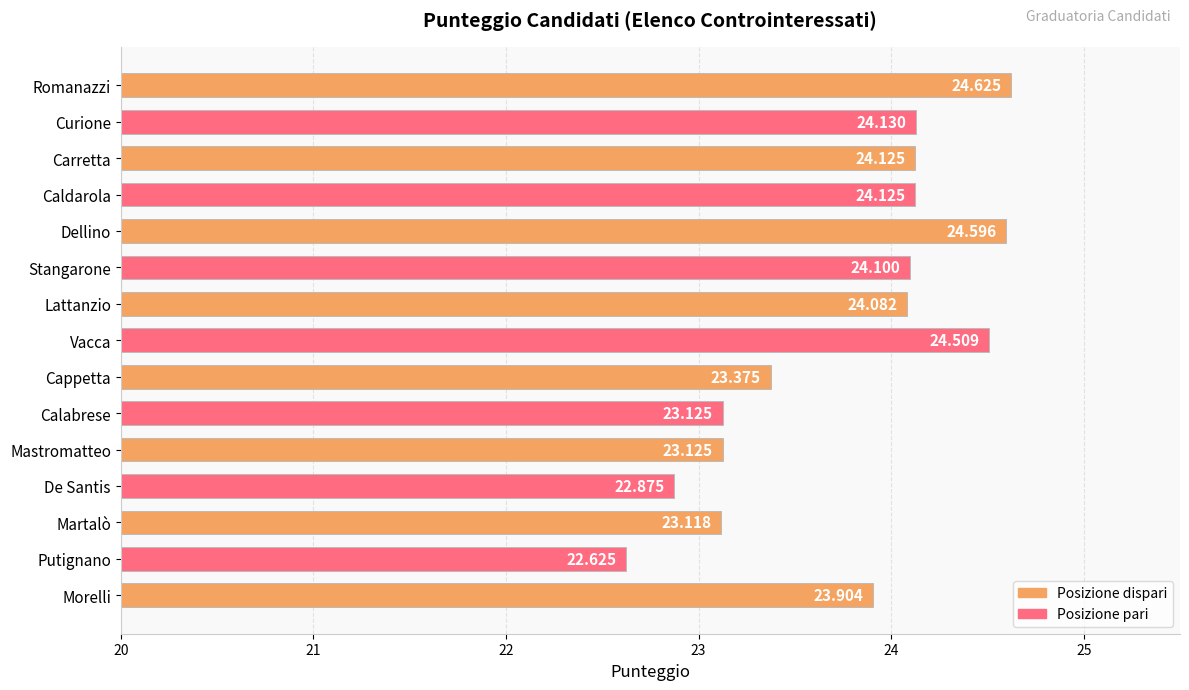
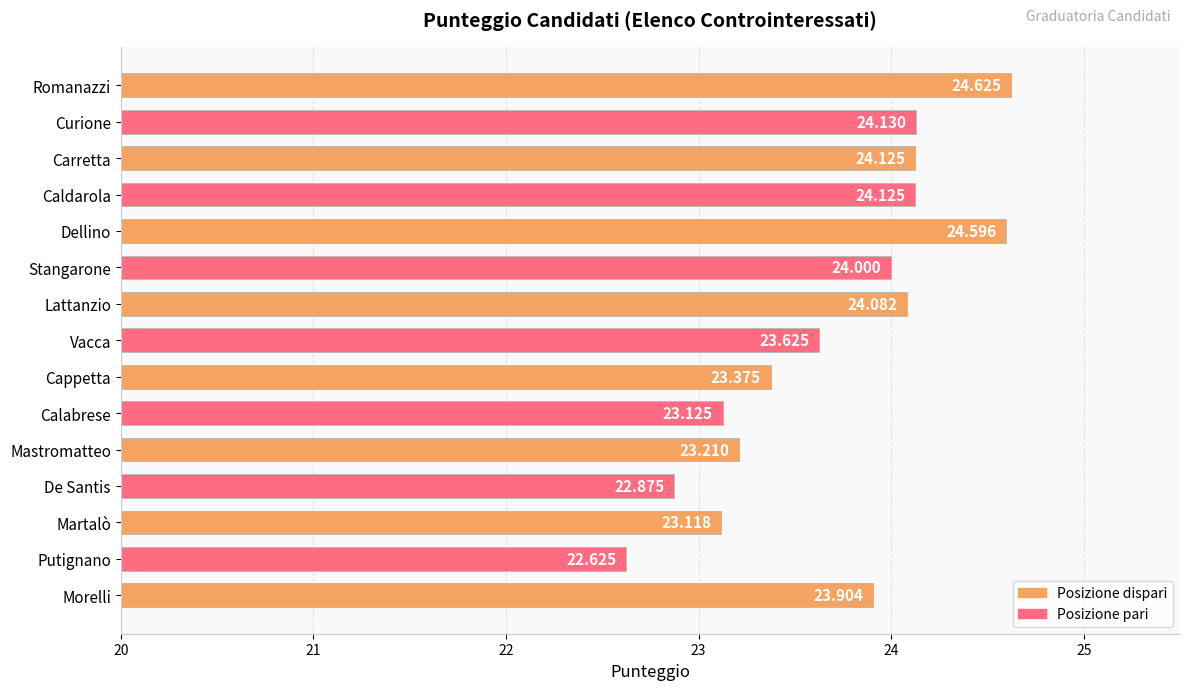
  {
    "Romanazzi": 24.625,
    "Curione": 24.130,
    "Carretta": 24.125,
    "Caldarola": 24.125,
    "Dellino": 24.596,
-   "Stangarone": 24.100,
+   "Stangarone": 24.000,
    "Lattanzio": 24.082,
-   "Vacca": 24.509,
+   "Vacca": 23.625,
    "Cappetta": 23.375,
    "Calabrese": 23.125,
-   "Mastromatteo": 23.125,
+   "Mastromatteo": 23.210,
    "De Santis": 22.875,
    "Martalò": 23.118,
    "Putignano": 22.625,
    "Morelli": 23.904
  }
